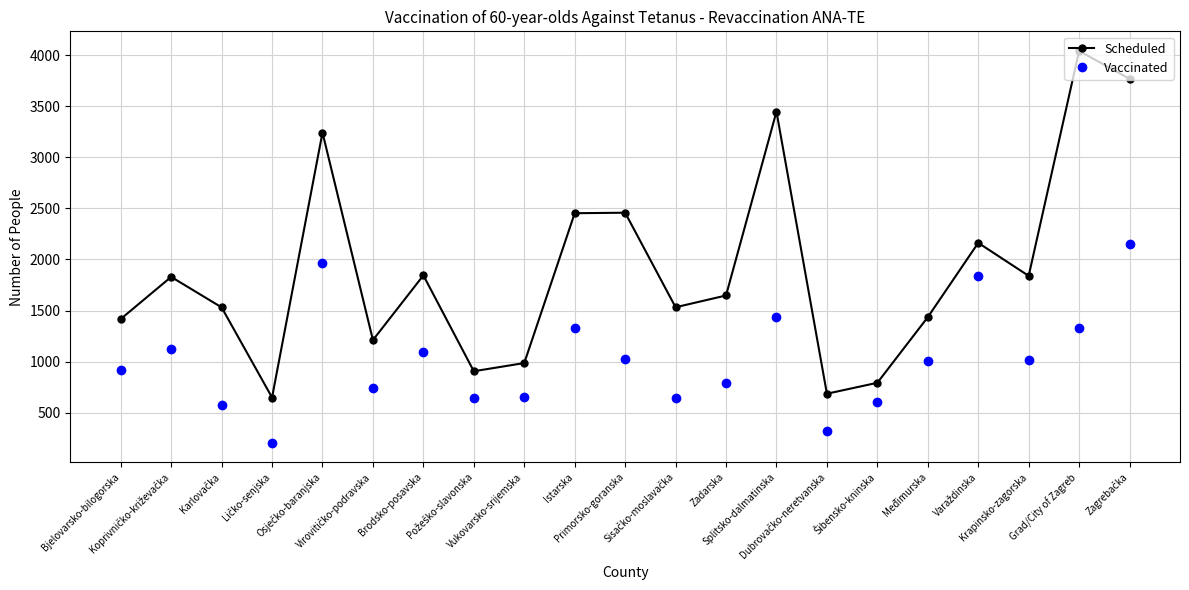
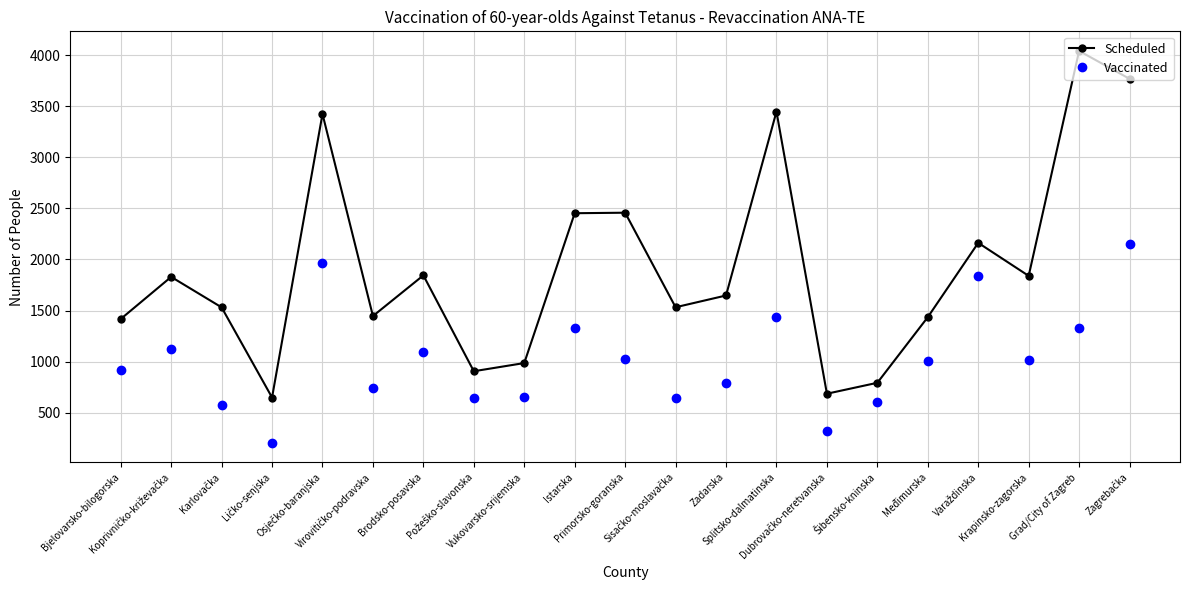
  {
    "Scheduled": {
      "Bjelovarsko-bilogorska": 1420,
      "Koprivničko-križevačka": 1830,
      "Karlovačka": 1530,
      "Ličko-senjska": 650,
-     "Osječko-baranjska": 3240,
-     "Virovitičko-podravska": 1210,
+     "Osječko-baranjska": 3420,
+     "Virovitičko-podravska": 1450,
      "Brodsko-posavska": 1840,
      "Požeško-slavonska": 910,
      "Vukovarsko-srijemska": 990,
      "Istarska": 2450,
      "Primorsko-goranska": 2460,
      "Sisačko-moslavačka": 1530,
      "Zadarska": 1650,
      "Splitsko-dalmatinska": 3450,
      "Dubrovačko-neretvanska": 690,
      "Šibensko-kninska": 790,
      "Međimurska": 1440,
      "Varaždinska": 2160,
      "Krapinsko-zagorska": 1840
    },
    "Vaccinated": {
      "Bjelovarsko-bilogorska": 920,
      "Koprivničko-križevačka": 1120,
      "Karlovačka": 580,
      "Ličko-senjska": 210,
      "Osječko-baranjska": 1970,
      "Virovitičko-podravska": 740,
      "Brodsko-posavska": 1100,
      "Požeško-slavonska": 640,
      "Vukovarsko-srijemska": 660,
      "Istarska": 1330,
      "Primorsko-goranska": 1020,
      "Sisačko-moslavačka": 640,
      "Zadarska": 790,
      "Splitsko-dalmatinska": 1440,
      "Dubrovačko-neretvanska": 320,
      "Šibensko-kninska": 600,
      "Međimurska": 1010,
      "Varaždinska": 1830,
      "Krapinsko-zagorska": 1020,
      "Grad/City of Zagreb": 1330,
      "Zagrebačka": 2150
    }
  }
